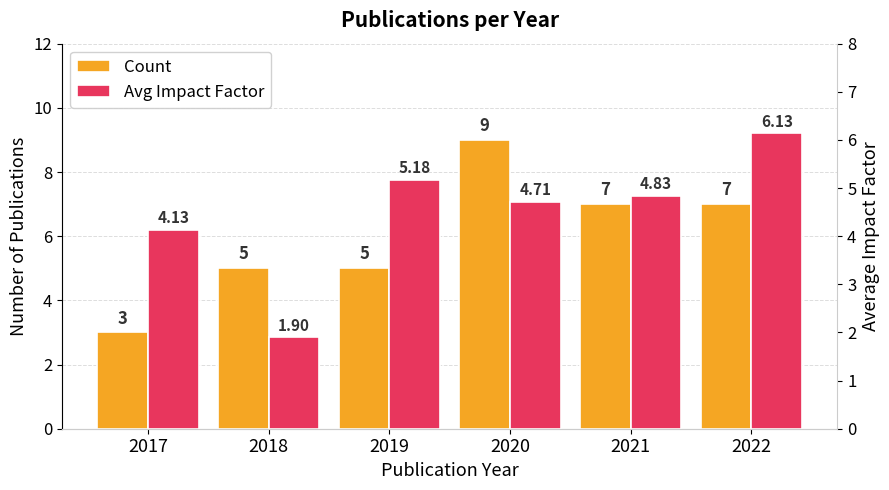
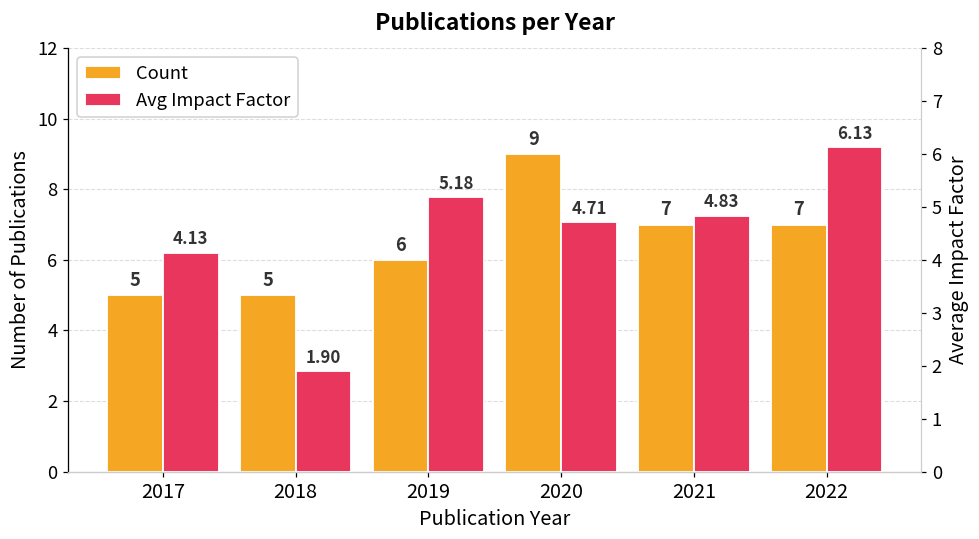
  {
    "Count": {
-     "2017": 3,
+     "2017": 5,
      "2018": 5,
-     "2019": 5,
+     "2019": 6,
      "2020": 9,
      "2021": 7,
      "2022": 7
    },
    "Avg Impact Factor": {
      "2017": 4.13,
      "2018": 1.90,
      "2019": 5.18,
      "2020": 4.71,
      "2021": 4.83,
      "2022": 6.13
    }
  }
